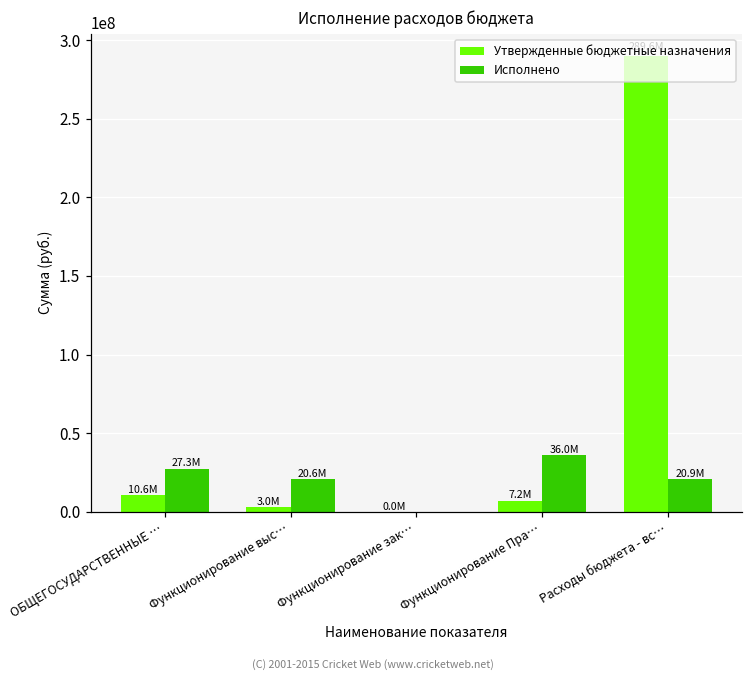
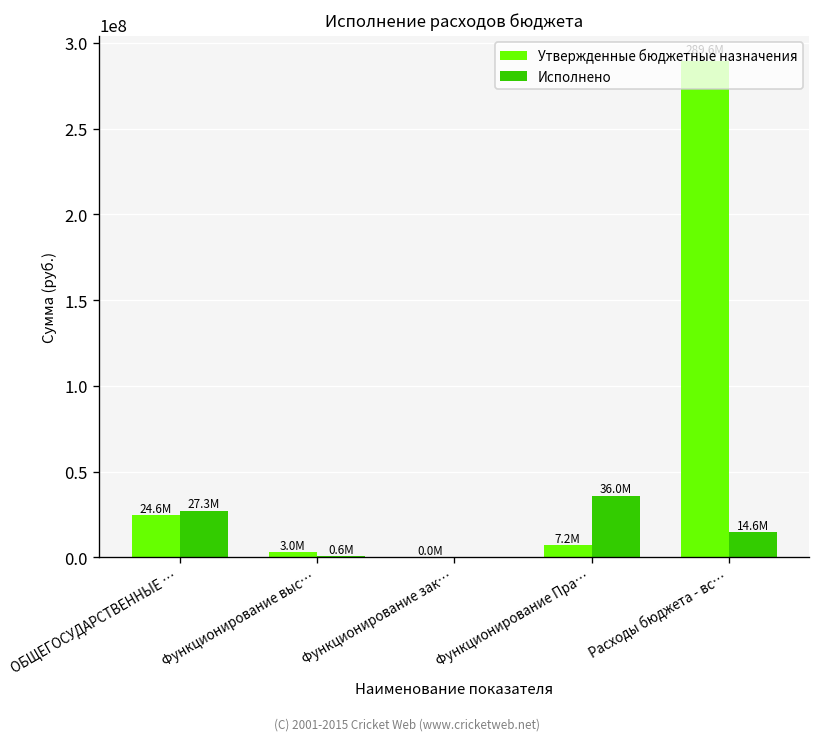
  {
    "Утвержденные бюджетные назначения": {
-     "ОБЩЕГОСУДАРСТВЕННЫЕ …": "10.6M",
+     "ОБЩЕГОСУДАРСТВЕННЫЕ …": "24.6M",
      "Функционирование выс…": "3.0M",
      "Функционирование Пра…": "7.2M"
    },
    "Исполнено": {
      "ОБЩЕГОСУДАРСТВЕННЫЕ …": "27.3M",
-     "Функционирование выс…": "20.6M",
+     "Функционирование выс…": "0.6M",
      "Функционирование Пра…": "36.0M",
-     "Расходы бюджета - вс…": "20.9M"
+     "Расходы бюджета - вс…": "14.6M"
    }
  }
